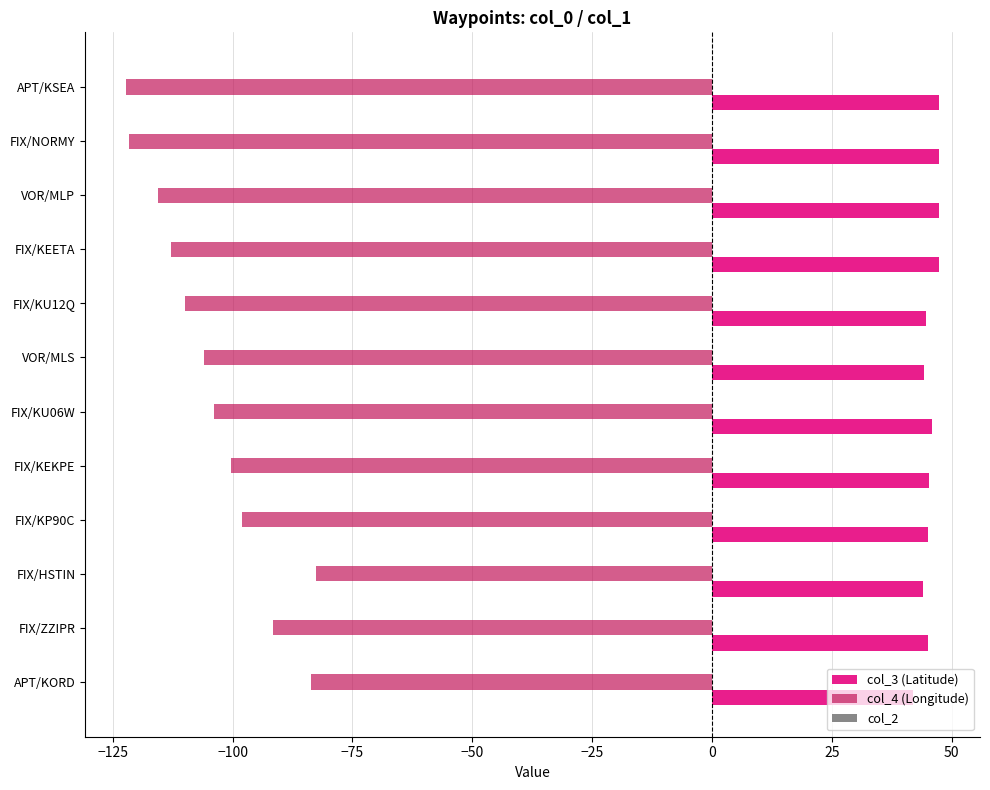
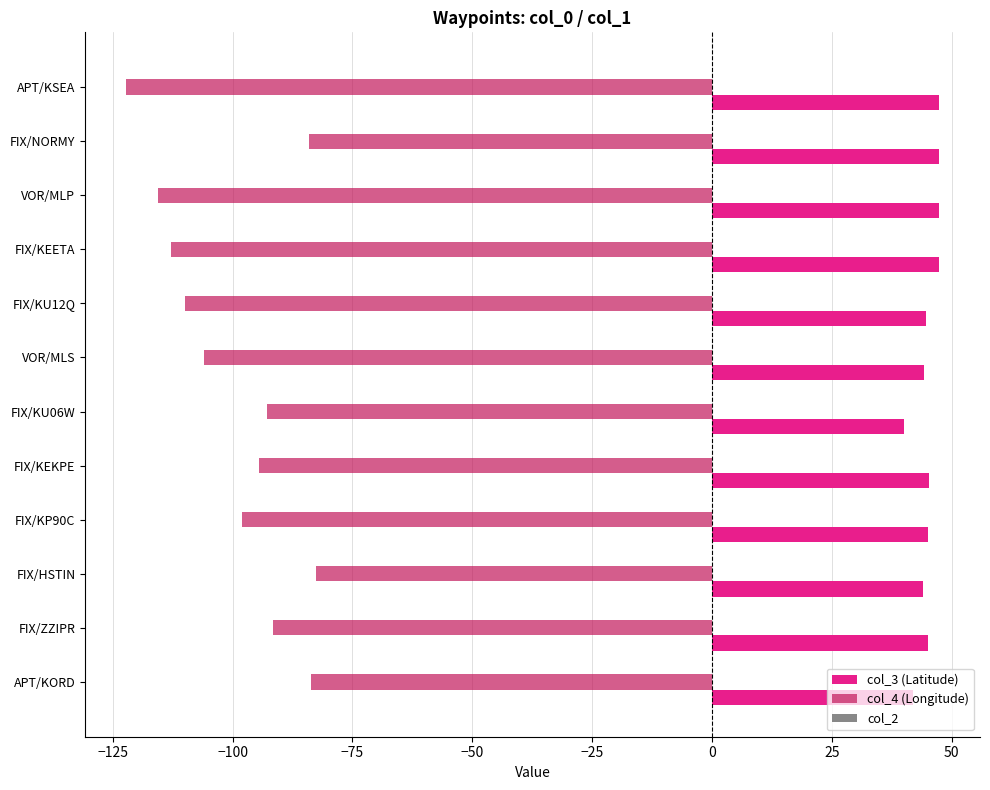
  {
    "col_3 (Latitude)": {
      "APT/KSEA": 47,
      "FIX/NORMY": 47,
      "VOR/MLP": 47,
      "FIX/KEETA": 47,
      "FIX/KU12Q": 45,
      "VOR/MLS": 44,
-     "FIX/KU06W": 46,
+     "FIX/KU06W": 40,
      "FIX/KEKPE": 45,
      "FIX/KP90C": 45,
      "FIX/HSTIN": 44,
      "FIX/ZZIPR": 45
    },
    "col_4 (Longitude)": {
      "APT/KSEA": -122,
-     "FIX/NORMY": -122,
+     "FIX/NORMY": -84,
      "VOR/MLP": -116,
      "FIX/KEETA": -113,
      "FIX/KU12Q": -110,
      "VOR/MLS": -106,
-     "FIX/KU06W": -104,
-     "FIX/KEKPE": -100,
+     "FIX/KU06W": -93,
+     "FIX/KEKPE": -95,
      "FIX/KP90C": -98,
      "FIX/HSTIN": -83,
      "FIX/ZZIPR": -92,
      "APT/KORD": -84
    },
    "col_2": {
      "APT/KSEA": 0,
      "FIX/NORMY": 0,
      "VOR/MLP": 0,
      "FIX/KEETA": 0,
      "FIX/KU12Q": 0,
      "VOR/MLS": 0,
      "FIX/KU06W": 0,
      "FIX/KEKPE": 0,
      "FIX/KP90C": 0,
      "FIX/HSTIN": 0,
      "FIX/ZZIPR": 0,
      "APT/KORD": 0
    }
  }
